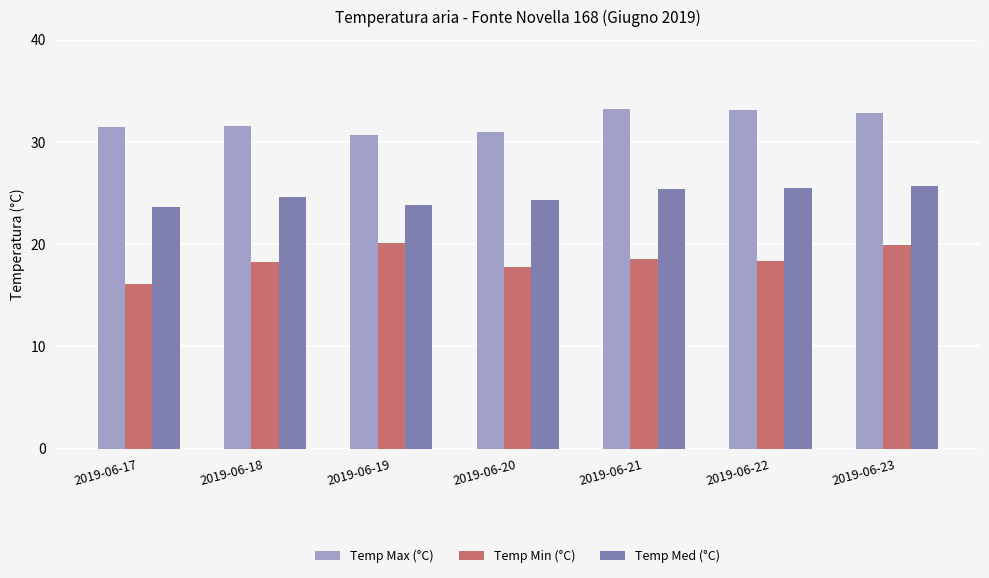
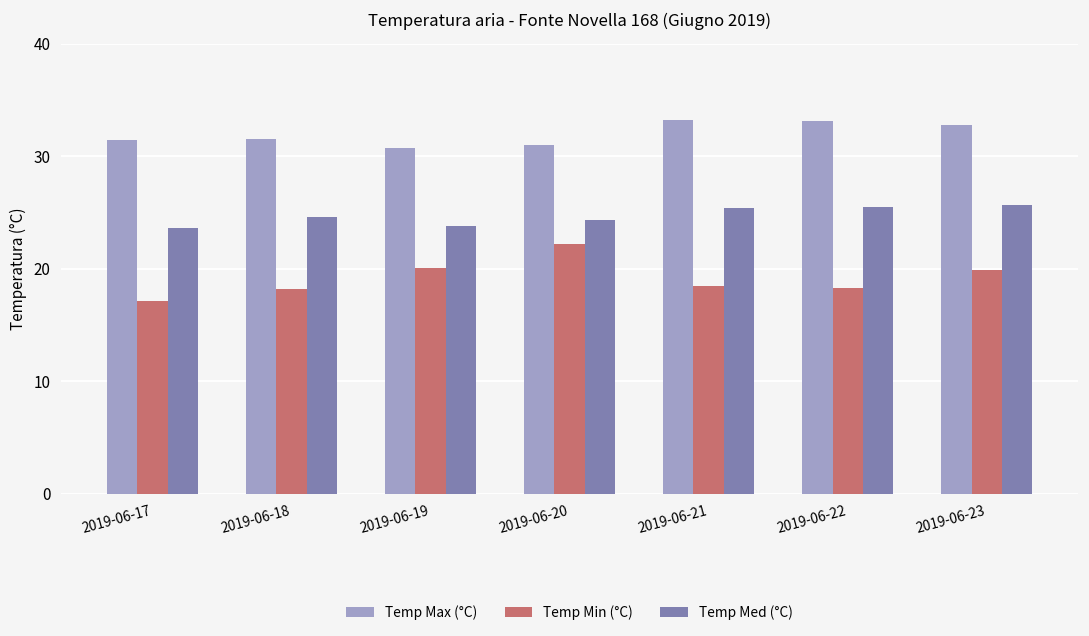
  {
    "Temp Min (°C)": {
-     "2019-06-17": 16.1,
+     "2019-06-17": 17.1,
      "2019-06-18": 18.2,
      "2019-06-19": 20.1,
-     "2019-06-20": 17.8,
+     "2019-06-20": 22.2,
      "2019-06-21": 18.5,
      "2019-06-22": 18.3,
      "2019-06-23": 19.9
    }
  }
